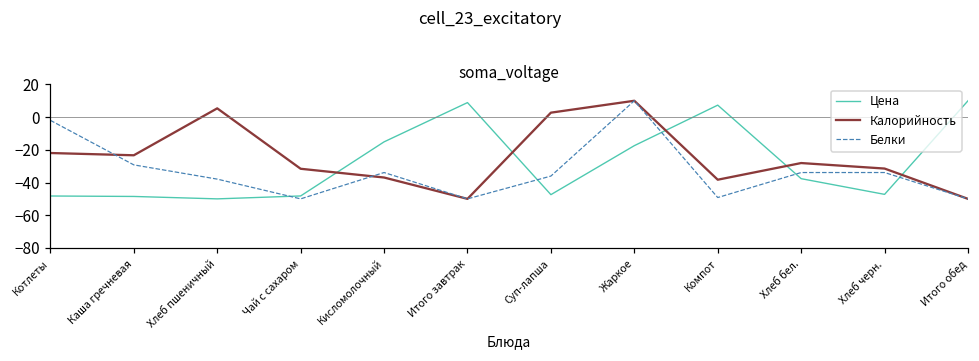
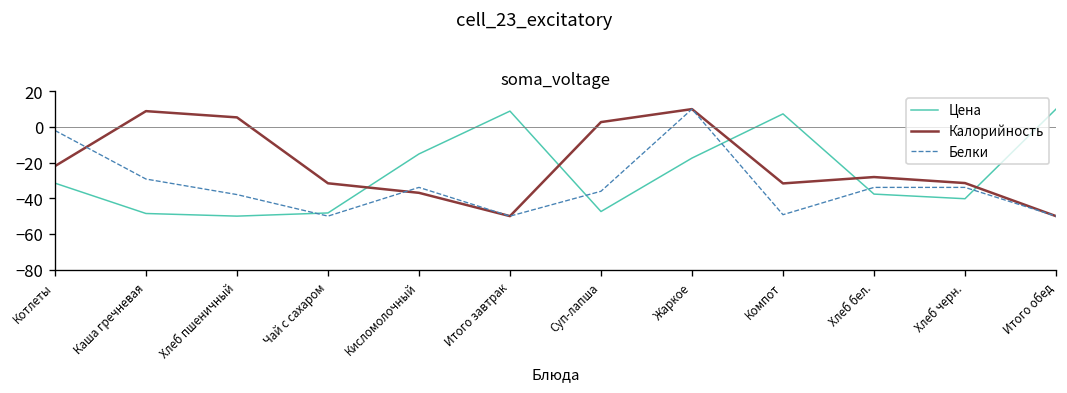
  {
    "Цена": {
-     "Котлеты": -48,
+     "Котлеты": -32,
      "Каша гречневая": -49,
      "Хлеб пшеничный": -50,
      "Чай с сахаром": -48,
      "Кисломолочный": -15,
      "Итого завтрак": 9,
      "Суп-лапша": -47,
      "Жаркое": -17,
      "Компот": 7,
      "Хлеб бел.": -38,
-     "Хлеб черн.": -47,
+     "Хлеб черн.": -40,
      "Итого обед": 10
    },
    "Калорийность": {
      "Котлеты": -22,
-     "Каша гречневая": -23,
+     "Каша гречневая": 9,
      "Хлеб пшеничный": 5,
      "Чай с сахаром": -32,
      "Кисломолочный": -37,
      "Суп-лапша": 3,
-     "Компот": -38,
+     "Компот": -32,
      "Хлеб бел.": -28,
      "Хлеб черн.": -31
    },
    "Белки": {
      "Котлеты": -2,
      "Каша гречневая": -29,
      "Хлеб пшеничный": -38,
      "Чай с сахаром": -50,
      "Кисломолочный": -34,
      "Суп-лапша": -36,
      "Компот": -49,
      "Хлеб бел.": -34,
      "Хлеб черн.": -34
    }
  }
